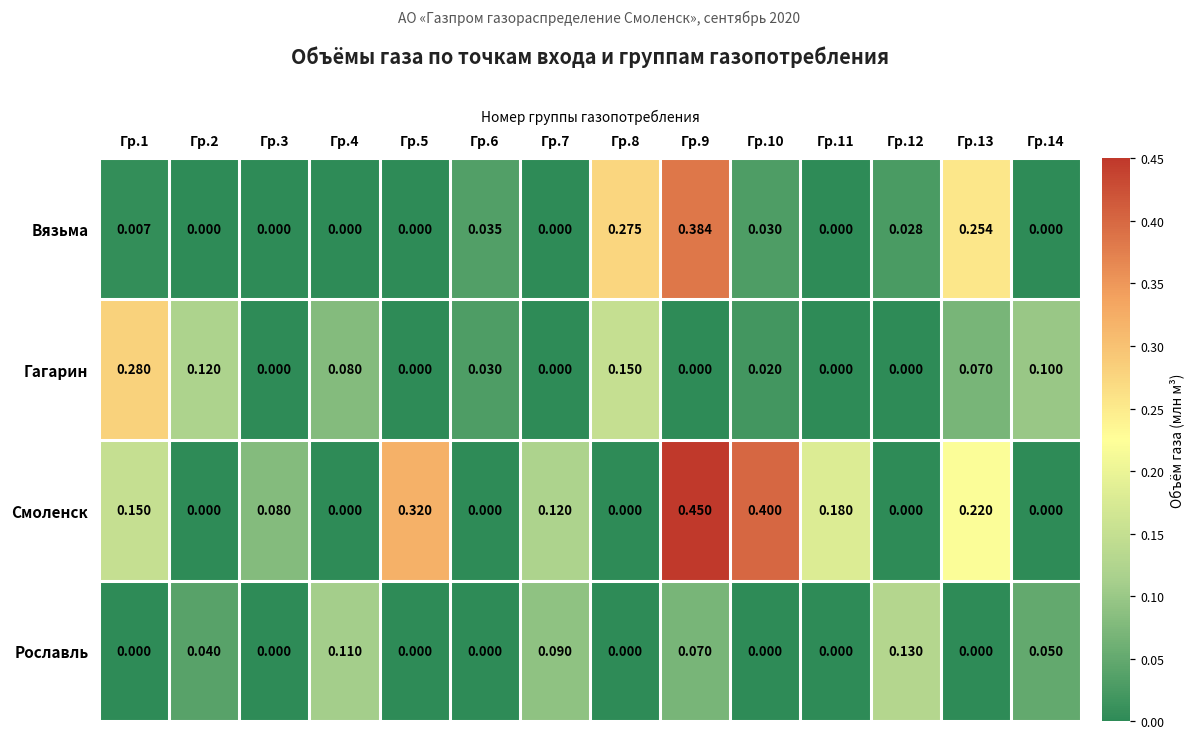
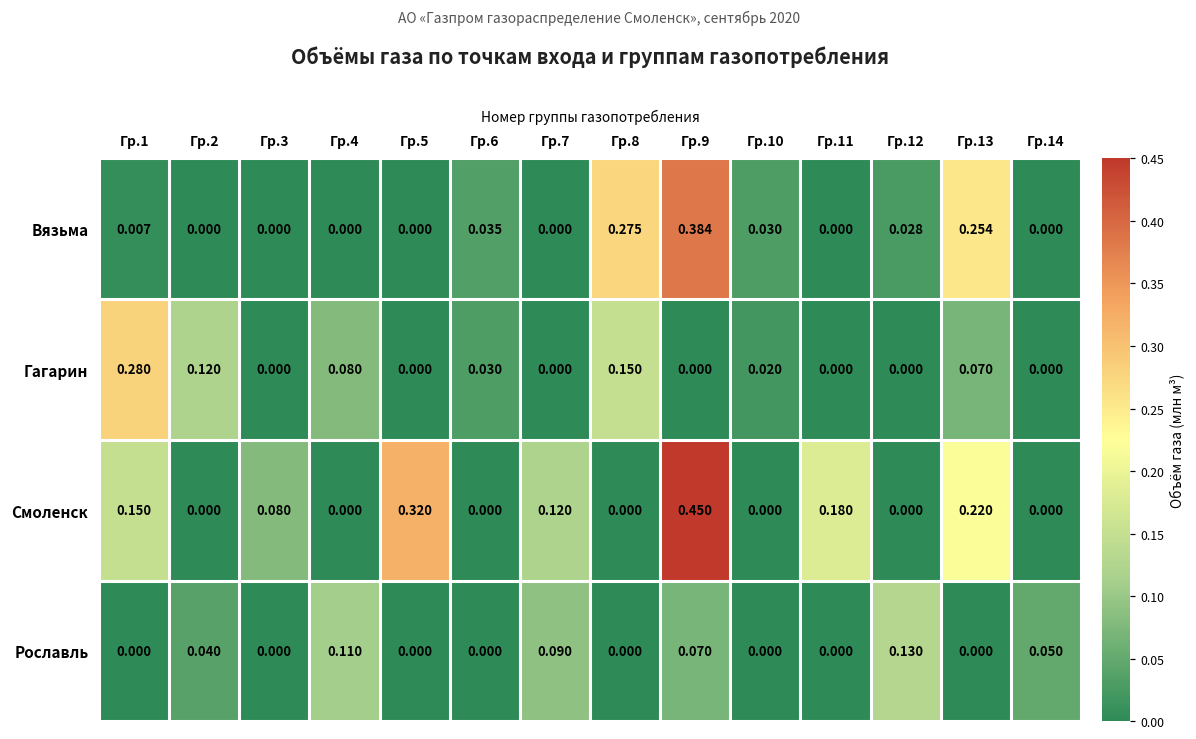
  {
    "Вязьма": {
      "Гр.1": 0.007,
      "Гр.2": 0.000,
      "Гр.3": 0.000,
      "Гр.4": 0.000,
      "Гр.5": 0.000,
      "Гр.6": 0.035,
      "Гр.7": 0.000,
      "Гр.8": 0.275,
      "Гр.9": 0.384,
      "Гр.10": 0.030,
      "Гр.11": 0.000,
      "Гр.12": 0.028,
      "Гр.13": 0.254,
      "Гр.14": 0.000
    },
    "Гагарин": {
      "Гр.1": 0.280,
      "Гр.2": 0.120,
      "Гр.3": 0.000,
      "Гр.4": 0.080,
      "Гр.5": 0.000,
      "Гр.6": 0.030,
      "Гр.7": 0.000,
      "Гр.8": 0.150,
      "Гр.9": 0.000,
      "Гр.10": 0.020,
      "Гр.11": 0.000,
      "Гр.12": 0.000,
      "Гр.13": 0.070,
-     "Гр.14": 0.100
+     "Гр.14": 0.000
    },
    "Смоленск": {
      "Гр.1": 0.150,
      "Гр.2": 0.000,
      "Гр.3": 0.080,
      "Гр.4": 0.000,
      "Гр.5": 0.320,
      "Гр.6": 0.000,
      "Гр.7": 0.120,
      "Гр.8": 0.000,
      "Гр.9": 0.450,
-     "Гр.10": 0.400,
+     "Гр.10": 0.000,
      "Гр.11": 0.180,
      "Гр.12": 0.000,
      "Гр.13": 0.220,
      "Гр.14": 0.000
    },
    "Рославль": {
      "Гр.1": 0.000,
      "Гр.2": 0.040,
      "Гр.3": 0.000,
      "Гр.4": 0.110,
      "Гр.5": 0.000,
      "Гр.6": 0.000,
      "Гр.7": 0.090,
      "Гр.8": 0.000,
      "Гр.9": 0.070,
      "Гр.10": 0.000,
      "Гр.11": 0.000,
      "Гр.12": 0.130,
      "Гр.13": 0.000,
      "Гр.14": 0.050
    }
  }
